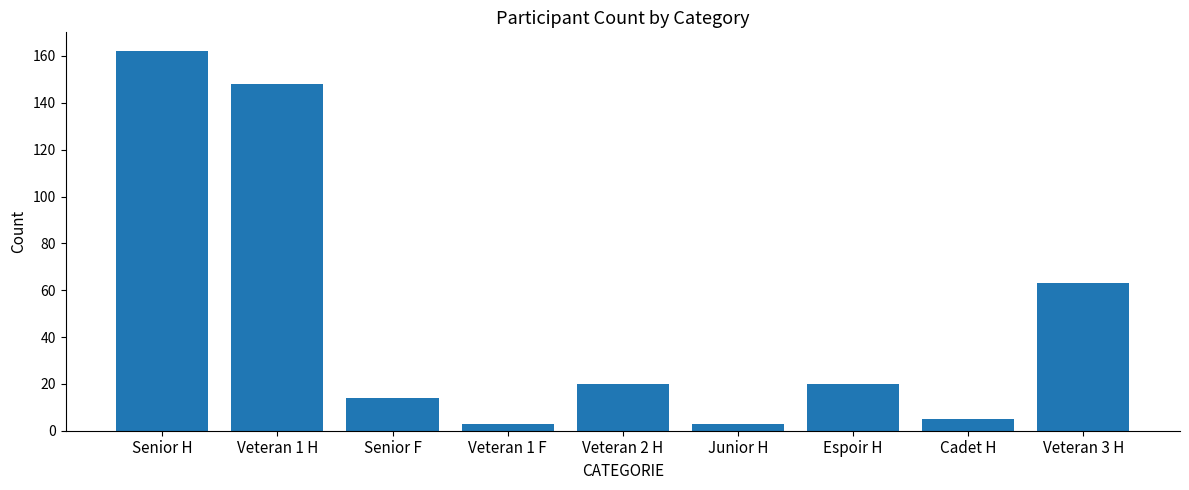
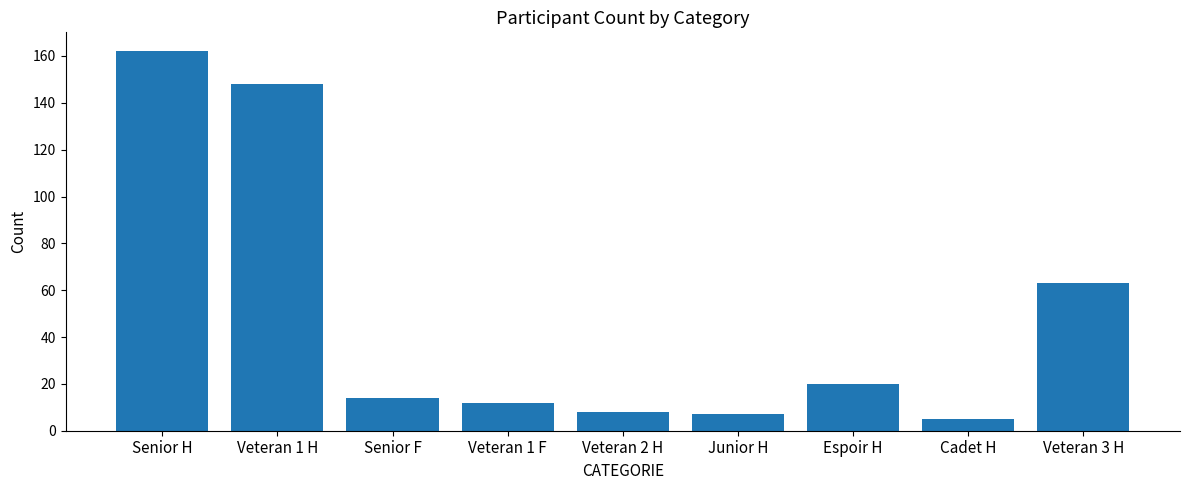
  {
    "Senior H": 162,
    "Veteran 1 H": 148,
    "Senior F": 14,
-   "Veteran 1 F": 3,
-   "Veteran 2 H": 20,
-   "Junior H": 3,
+   "Veteran 1 F": 12,
+   "Veteran 2 H": 8,
+   "Junior H": 7,
    "Espoir H": 20,
    "Cadet H": 5,
    "Veteran 3 H": 63
  }
